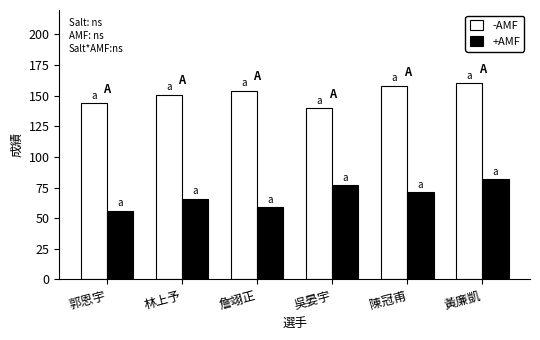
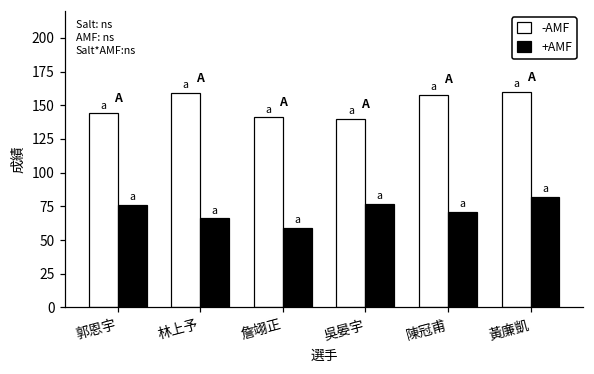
  {
    "-AMF": {
      "郭恩宇": 144,
-     "林上予": 151,
-     "詹翊正": 154,
+     "林上予": 159,
+     "詹翊正": 141,
      "吳晏宇": 140,
      "陳冠甫": 158,
      "黃廉凱": 160
    },
    "+AMF": {
-     "郭恩宇": 56,
+     "郭恩宇": 76,
      "林上予": 66,
      "詹翊正": 59,
      "吳晏宇": 77,
      "陳冠甫": 71,
      "黃廉凱": 82
    }
  }
